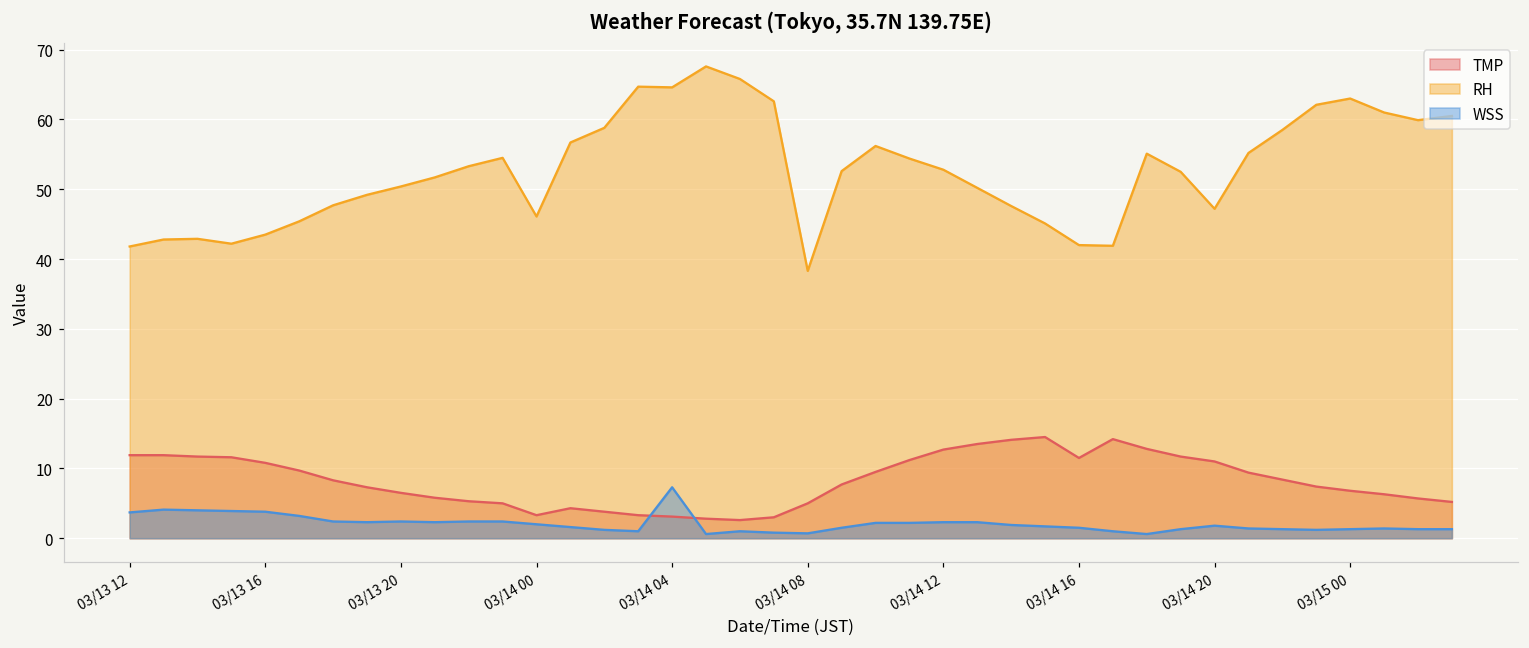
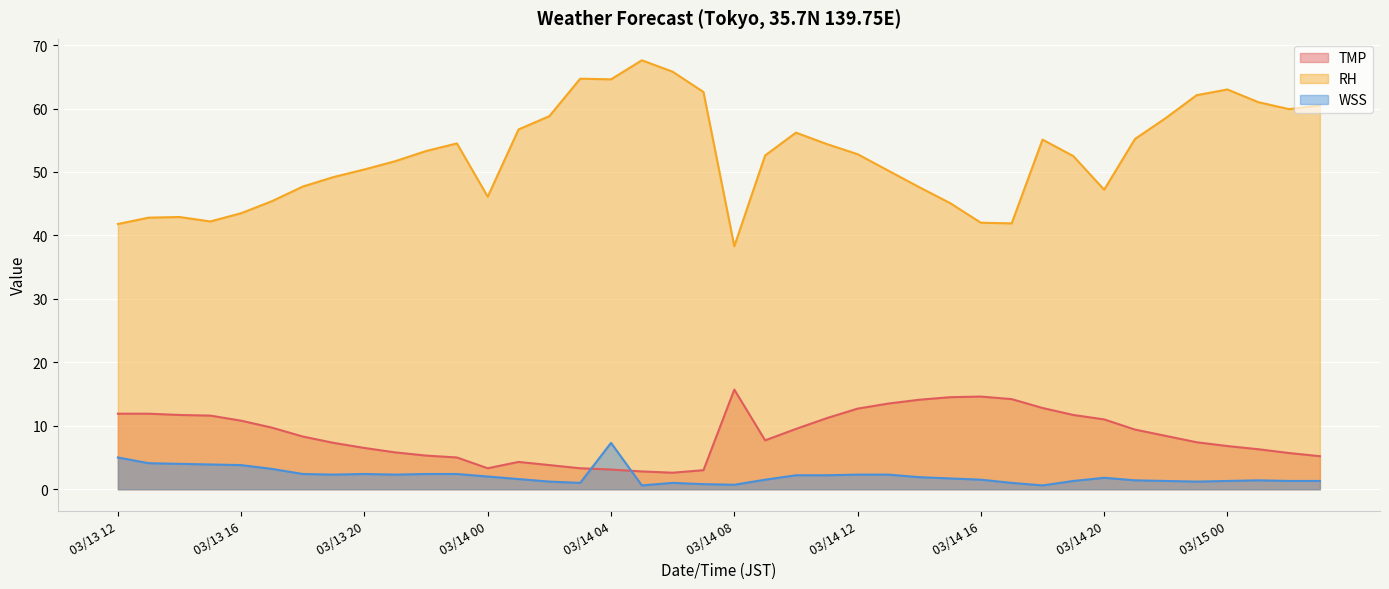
  {
    "TMP": {
      "03/13 12": 12,
      "03/13 16": 11,
      "03/13 20": 7,
      "03/14 00": 3,
      "03/14 04": 3,
-     "03/14 08": 5,
+     "03/14 08": 16,
      "03/14 12": 13,
-     "03/14 16": 12,
+     "03/14 16": 15,
      "03/14 20": 11,
      "03/15 00": 7
    },
    "RH": {
      "03/13 12": 42,
      "03/13 16": 44,
      "03/13 20": 50,
      "03/14 00": 46,
      "03/14 04": 65,
      "03/14 08": 38,
      "03/14 12": 53,
      "03/14 16": 42,
      "03/14 20": 47,
      "03/15 00": 63
    },
    "WSS": {
-     "03/13 12": 4,
+     "03/13 12": 5,
      "03/13 16": 4,
      "03/13 20": 2,
      "03/14 00": 2,
      "03/14 04": 7,
      "03/14 08": 1,
      "03/14 12": 2,
      "03/14 16": 2,
      "03/14 20": 2,
      "03/15 00": 1
    }
  }
